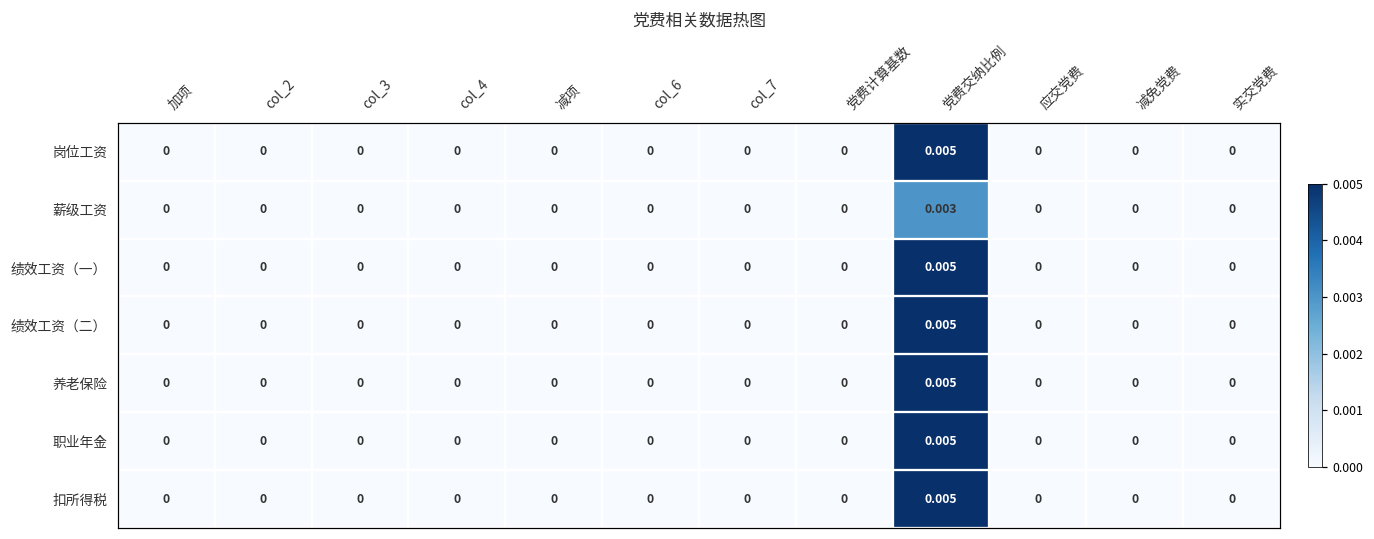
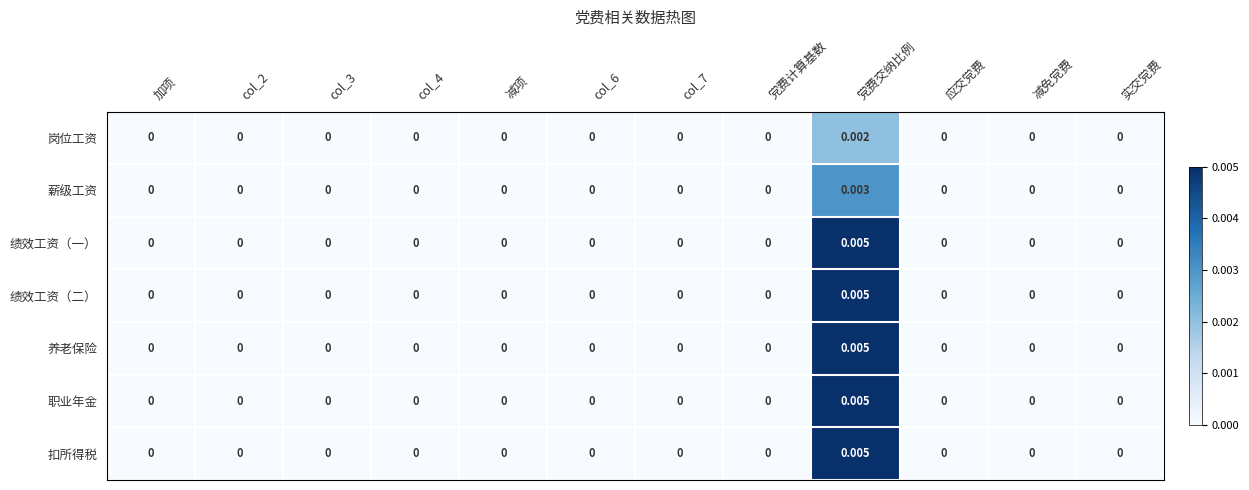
  {
    "岗位工资": {
      "加项": 0,
      "col_2": 0,
      "col_3": 0,
      "col_4": 0,
      "减项": 0,
      "col_6": 0,
      "col_7": 0,
      "党费计算基数": 0,
-     "党费交纳比例": 0.005,
+     "党费交纳比例": 0.002,
      "应交党费": 0,
      "减免党费": 0,
      "实交党费": 0
    },
    "薪级工资": {
      "加项": 0,
      "col_2": 0,
      "col_3": 0,
      "col_4": 0,
      "减项": 0,
      "col_6": 0,
      "col_7": 0,
      "党费计算基数": 0,
      "党费交纳比例": 0.003,
      "应交党费": 0,
      "减免党费": 0,
      "实交党费": 0
    },
    "绩效工资（一）": {
      "加项": 0,
      "col_2": 0,
      "col_3": 0,
      "col_4": 0,
      "减项": 0,
      "col_6": 0,
      "col_7": 0,
      "党费计算基数": 0,
      "党费交纳比例": 0.005,
      "应交党费": 0,
      "减免党费": 0,
      "实交党费": 0
    },
    "绩效工资（二）": {
      "加项": 0,
      "col_2": 0,
      "col_3": 0,
      "col_4": 0,
      "减项": 0,
      "col_6": 0,
      "col_7": 0,
      "党费计算基数": 0,
      "党费交纳比例": 0.005,
      "应交党费": 0,
      "减免党费": 0,
      "实交党费": 0
    },
    "养老保险": {
      "加项": 0,
      "col_2": 0,
      "col_3": 0,
      "col_4": 0,
      "减项": 0,
      "col_6": 0,
      "col_7": 0,
      "党费计算基数": 0,
      "党费交纳比例": 0.005,
      "应交党费": 0,
      "减免党费": 0,
      "实交党费": 0
    },
    "职业年金": {
      "加项": 0,
      "col_2": 0,
      "col_3": 0,
      "col_4": 0,
      "减项": 0,
      "col_6": 0,
      "col_7": 0,
      "党费计算基数": 0,
      "党费交纳比例": 0.005,
      "应交党费": 0,
      "减免党费": 0,
      "实交党费": 0
    },
    "扣所得税": {
      "加项": 0,
      "col_2": 0,
      "col_3": 0,
      "col_4": 0,
      "减项": 0,
      "col_6": 0,
      "col_7": 0,
      "党费计算基数": 0,
      "党费交纳比例": 0.005,
      "应交党费": 0,
      "减免党费": 0,
      "实交党费": 0
    }
  }
